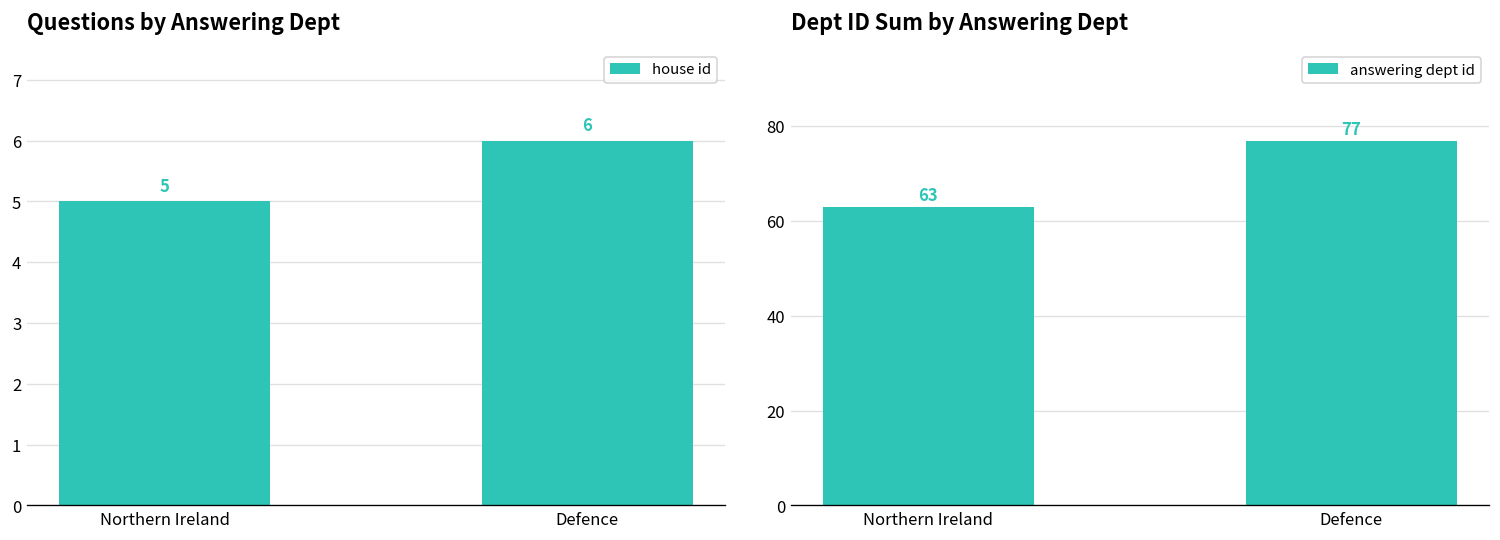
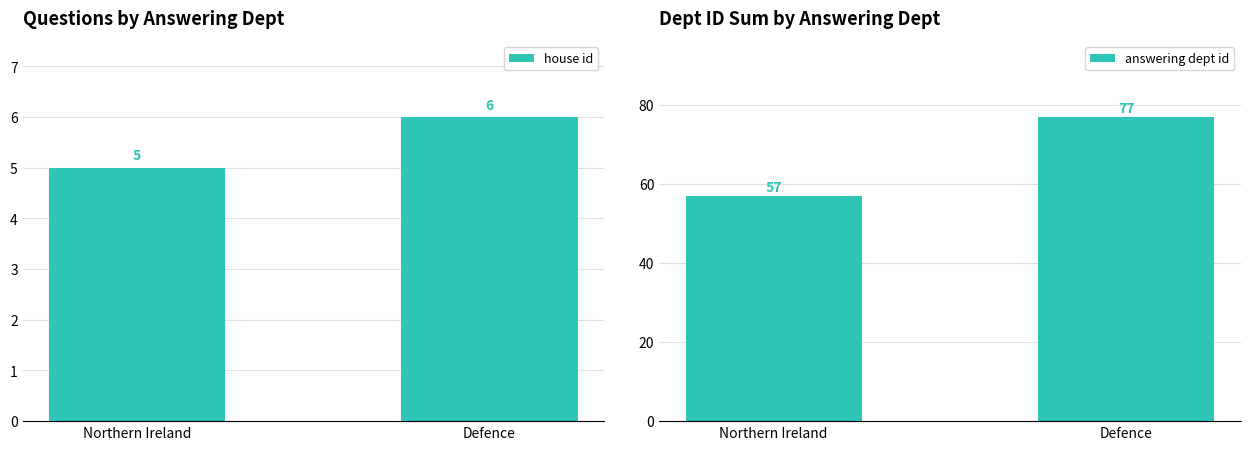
  {
    "Questions by Answering Dept": {
      "Northern Ireland": 5,
      "Defence": 6
    },
    "Dept ID Sum by Answering Dept": {
-     "Northern Ireland": 63,
+     "Northern Ireland": 57,
      "Defence": 77
    }
  }
